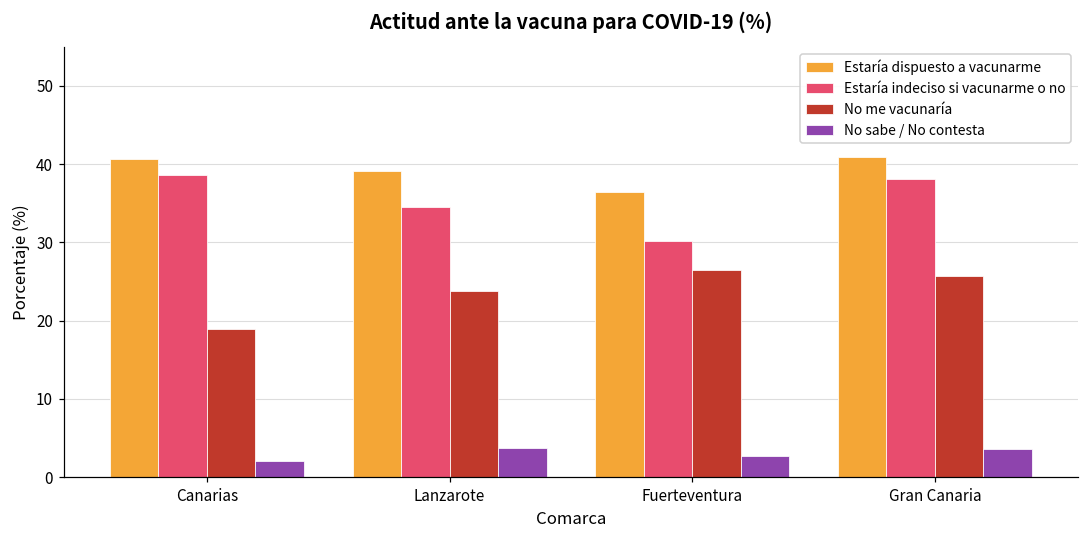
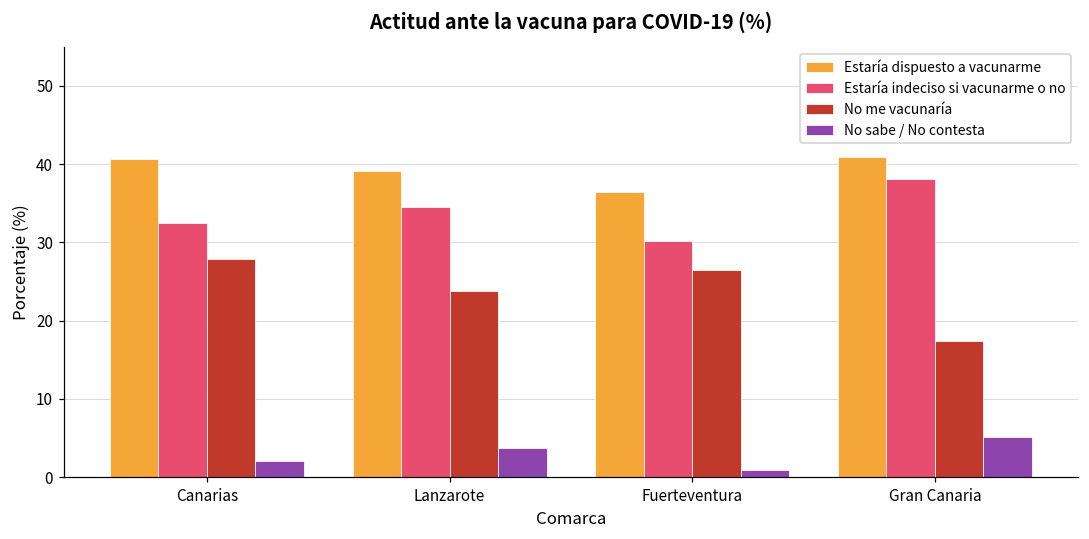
  {
    "Estaría dispuesto a vacunarme": {
      "Canarias": 41,
      "Lanzarote": 39,
      "Fuerteventura": 37,
      "Gran Canaria": 41
    },
    "Estaría indeciso si vacunarme o no": {
-     "Canarias": 39,
+     "Canarias": 32,
      "Lanzarote": 35,
      "Fuerteventura": 30,
      "Gran Canaria": 38
    },
    "No me vacunaría": {
-     "Canarias": 19,
+     "Canarias": 28,
      "Lanzarote": 24,
      "Fuerteventura": 27,
-     "Gran Canaria": 26
+     "Gran Canaria": 17
    },
    "No sabe / No contesta": {
      "Canarias": 2,
      "Lanzarote": 4,
-     "Fuerteventura": 3,
-     "Gran Canaria": 4
+     "Fuerteventura": 1,
+     "Gran Canaria": 5
    }
  }
